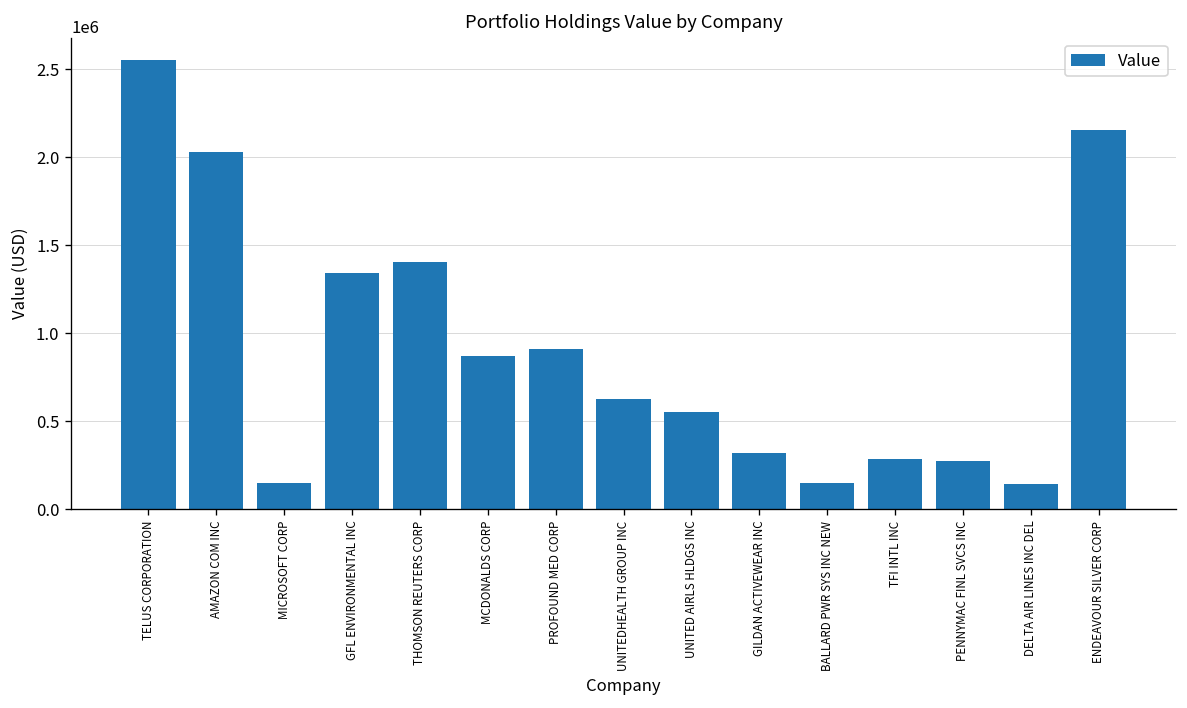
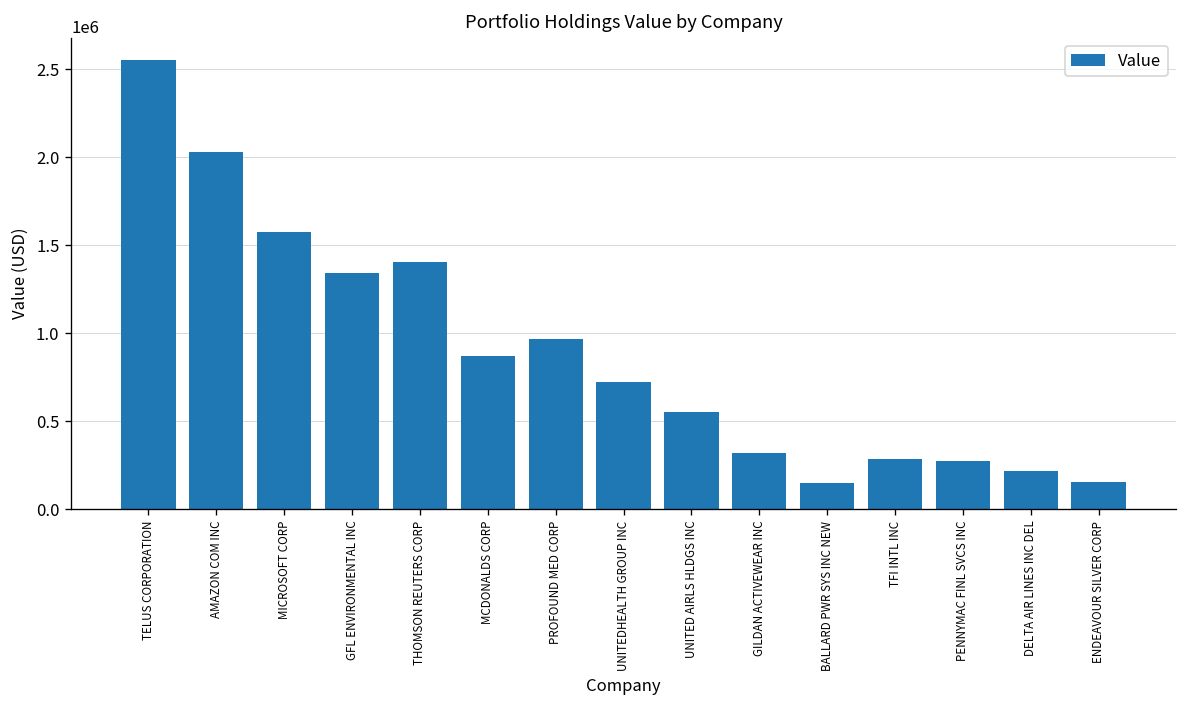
  {
    "TELUS CORPORATION": 2550000,
    "AMAZON COM INC": 2030000,
-   "MICROSOFT CORP": 150000,
+   "MICROSOFT CORP": 1580000,
    "GFL ENVIRONMENTAL INC": 1340000,
    "THOMSON REUTERS CORP": 1410000,
    "MCDONALDS CORP": 870000,
-   "PROFOUND MED CORP": 910000,
-   "UNITEDHEALTH GROUP INC": 620000,
+   "PROFOUND MED CORP": 970000,
+   "UNITEDHEALTH GROUP INC": 720000,
    "UNITED AIRLS HLDGS INC": 550000,
    "GILDAN ACTIVEWEAR INC": 320000,
    "BALLARD PWR SYS INC NEW": 150000,
    "TFI INTL INC": 280000,
    "PENNYMAC FINL SVCS INC": 280000,
-   "DELTA AIR LINES INC DEL": 150000,
-   "ENDEAVOUR SILVER CORP": 2160000
+   "DELTA AIR LINES INC DEL": 210000,
+   "ENDEAVOUR SILVER CORP": 150000
  }
